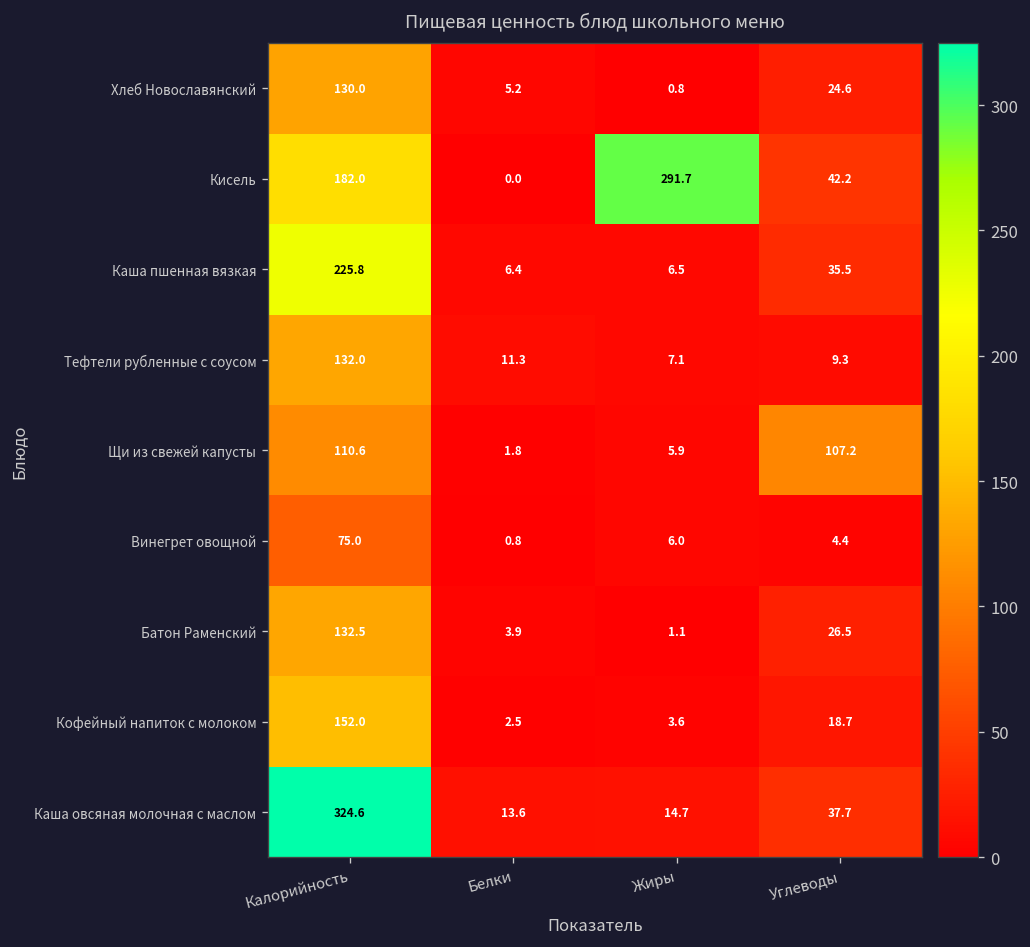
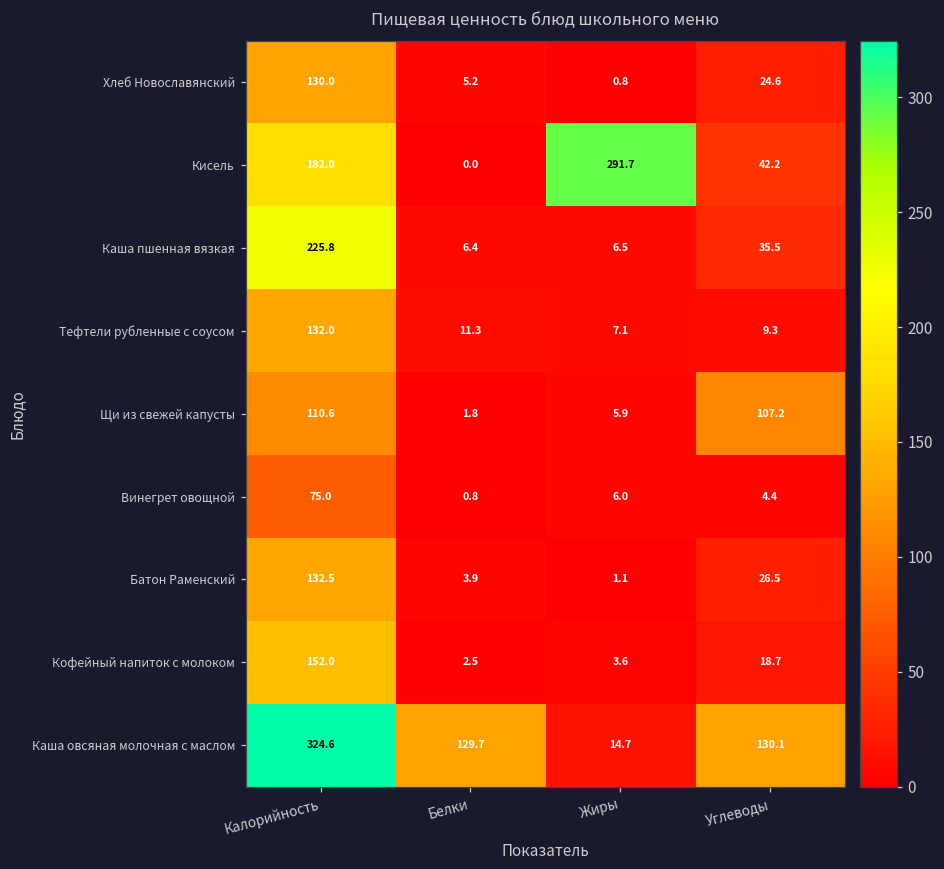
  {
    "Хлеб Новославянский": {
      "Калорийность": 130.0,
      "Белки": 5.2,
      "Жиры": 0.8,
      "Углеводы": 24.6
    },
    "Кисель": {
      "Калорийность": 182.0,
      "Белки": 0.0,
      "Жиры": 291.7,
      "Углеводы": 42.2
    },
    "Каша пшенная вязкая": {
      "Калорийность": 225.8,
      "Белки": 6.4,
      "Жиры": 6.5,
      "Углеводы": 35.5
    },
    "Тефтели рубленные с соусом": {
      "Калорийность": 132.0,
      "Белки": 11.3,
      "Жиры": 7.1,
      "Углеводы": 9.3
    },
    "Щи из свежей капусты": {
      "Калорийность": 110.6,
      "Белки": 1.8,
      "Жиры": 5.9,
      "Углеводы": 107.2
    },
    "Винегрет овощной": {
      "Калорийность": 75.0,
      "Белки": 0.8,
      "Жиры": 6.0,
      "Углеводы": 4.4
    },
    "Батон Раменский": {
      "Калорийность": 132.5,
      "Белки": 3.9,
      "Жиры": 1.1,
      "Углеводы": 26.5
    },
    "Кофейный напиток с молоком": {
      "Калорийность": 152.0,
      "Белки": 2.5,
      "Жиры": 3.6,
      "Углеводы": 18.7
    },
    "Каша овсяная молочная с маслом": {
      "Калорийность": 324.6,
-     "Белки": 13.6,
+     "Белки": 129.7,
      "Жиры": 14.7,
-     "Углеводы": 37.7
+     "Углеводы": 130.1
    }
  }
